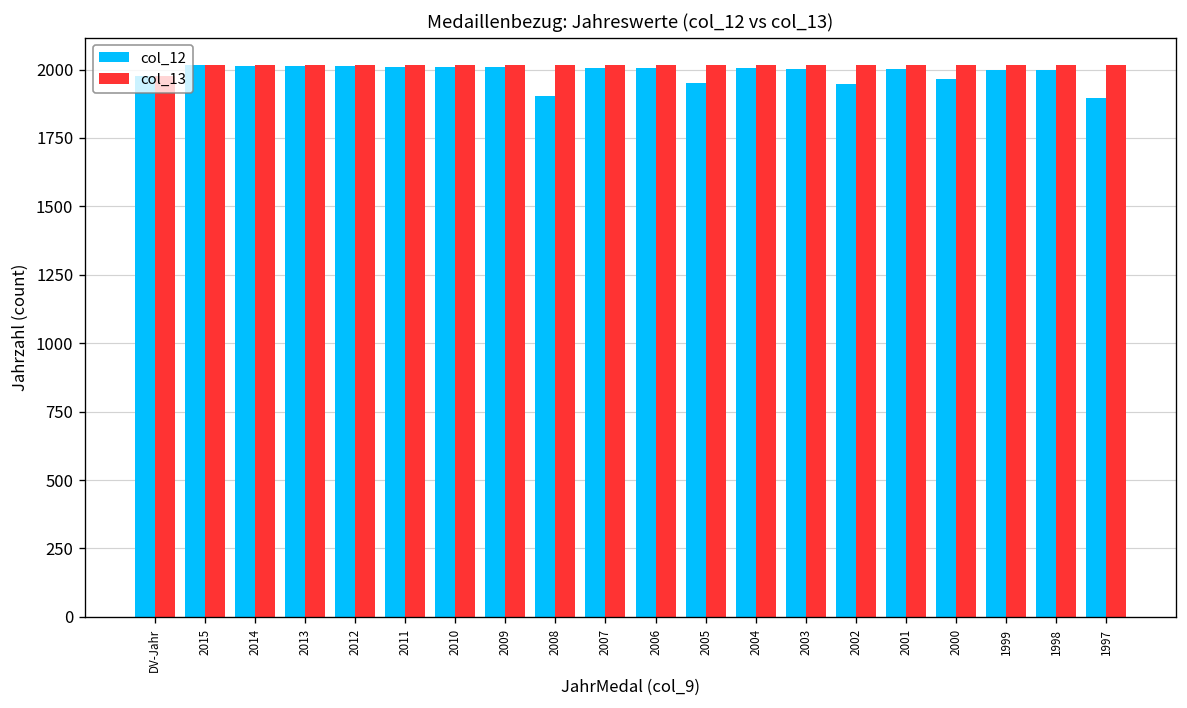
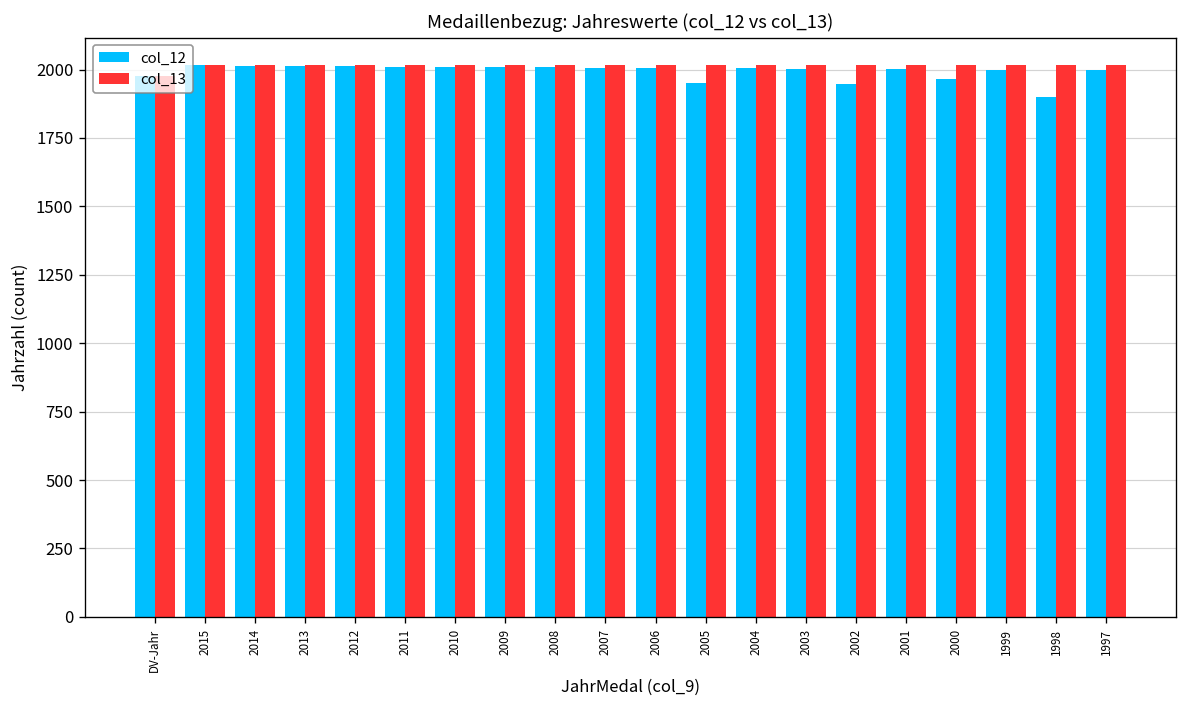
  {
    "col_12": {
      "2015": 2020,
      "2014": 2010,
      "2013": 2010,
      "2012": 2010,
      "2011": 2010,
      "2010": 2010,
      "2009": 2010,
-     "2008": 1910,
+     "2008": 2010,
      "2007": 2010,
      "2006": 2010,
      "2005": 1950,
      "2004": 2000,
      "2003": 2000,
      "2002": 1950,
      "2001": 2000,
      "2000": 1960,
      "1999": 2000,
-     "1998": 2000,
-     "1997": 1900
+     "1998": 1900,
+     "1997": 2000
    },
    "col_13": {
      "2015": 2020,
      "2014": 2020,
      "2013": 2020,
      "2012": 2020,
      "2011": 2020,
      "2010": 2020,
      "2009": 2020,
      "2008": 2020,
      "2007": 2020,
      "2006": 2020,
      "2005": 2020,
      "2004": 2020,
      "2003": 2020,
      "2002": 2020,
      "2001": 2020,
      "2000": 2020,
      "1999": 2020,
      "1998": 2020,
      "1997": 2020
    }
  }
